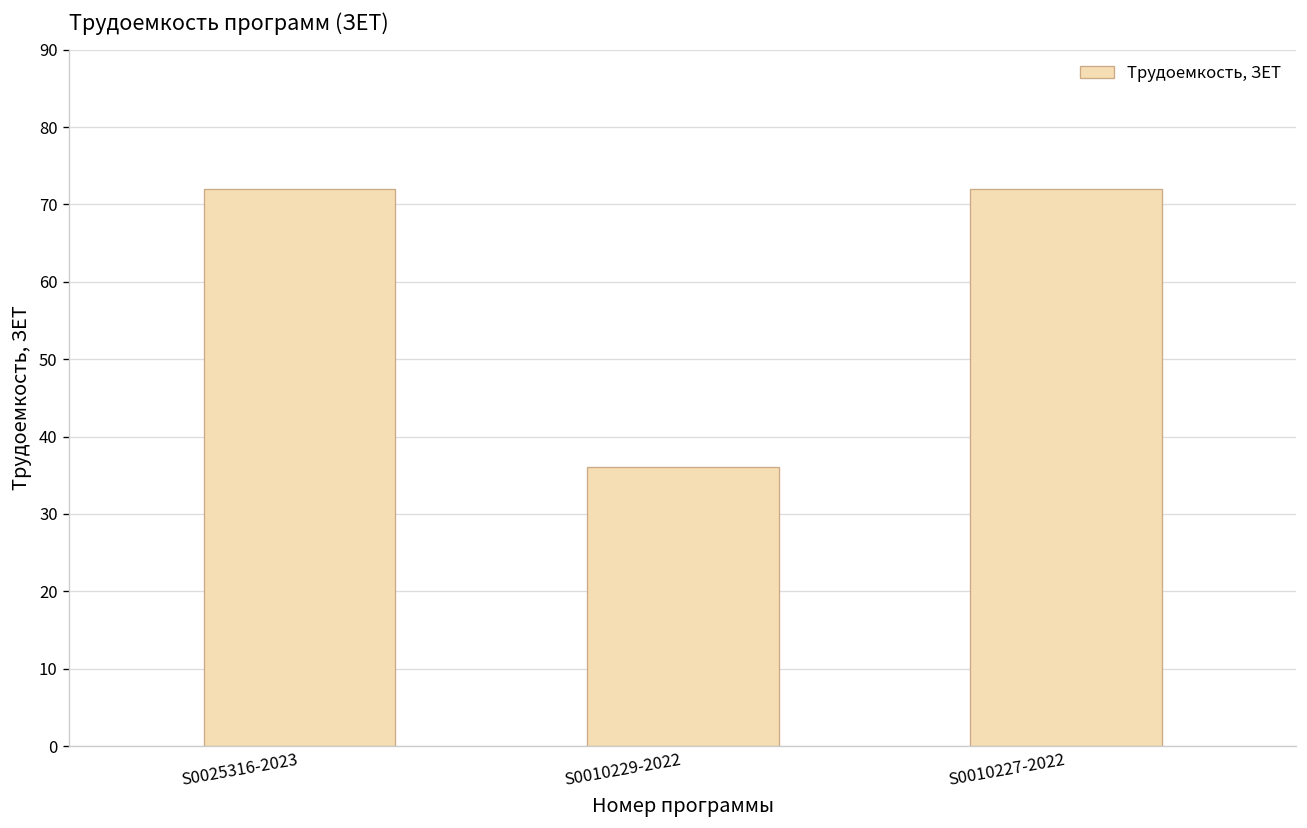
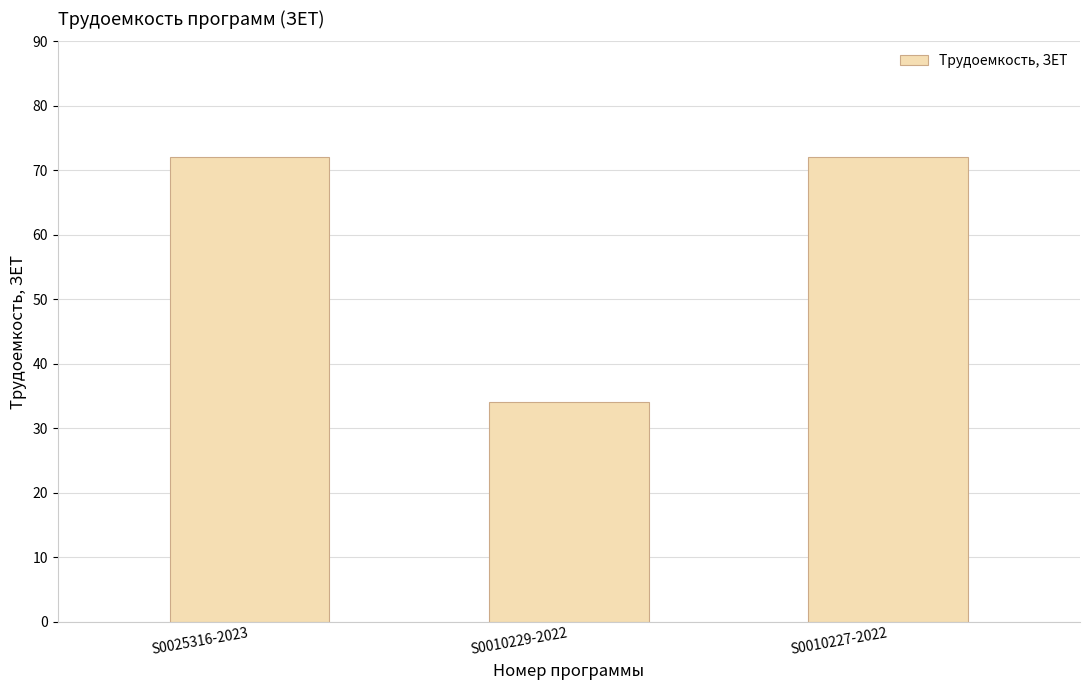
  {
    "S0025316-2023": 72,
-   "S0010229-2022": 36,
+   "S0010229-2022": 34,
    "S0010227-2022": 72
  }
